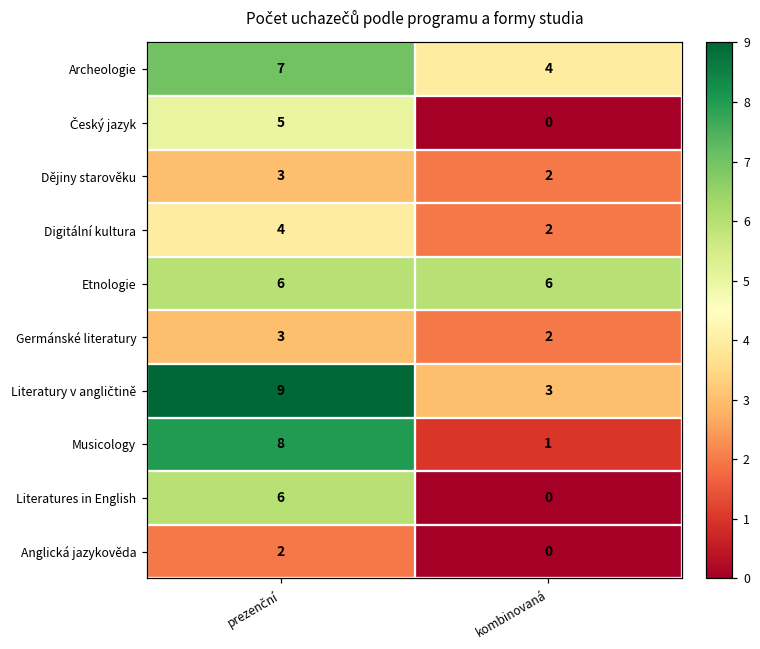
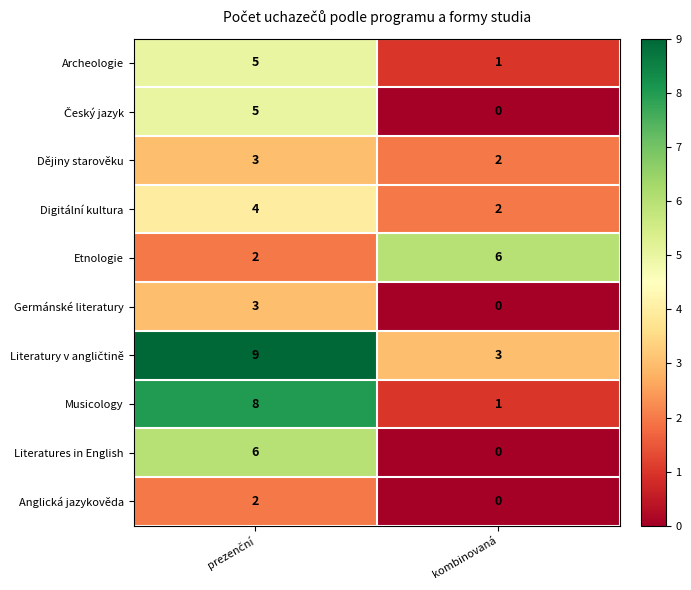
  {
    "Archeologie": {
-     "prezenční": 7,
-     "kombinovaná": 4
+     "prezenční": 5,
+     "kombinovaná": 1
    },
    "Český jazyk": {
      "prezenční": 5,
      "kombinovaná": 0
    },
    "Dějiny starověku": {
      "prezenční": 3,
      "kombinovaná": 2
    },
    "Digitální kultura": {
      "prezenční": 4,
      "kombinovaná": 2
    },
    "Etnologie": {
-     "prezenční": 6,
+     "prezenční": 2,
      "kombinovaná": 6
    },
    "Germánské literatury": {
      "prezenční": 3,
-     "kombinovaná": 2
+     "kombinovaná": 0
    },
    "Literatury v angličtině": {
      "prezenční": 9,
      "kombinovaná": 3
    },
    "Musicology": {
      "prezenční": 8,
      "kombinovaná": 1
    },
    "Literatures in English": {
      "prezenční": 6,
      "kombinovaná": 0
    },
    "Anglická jazykověda": {
      "prezenční": 2,
      "kombinovaná": 0
    }
  }
